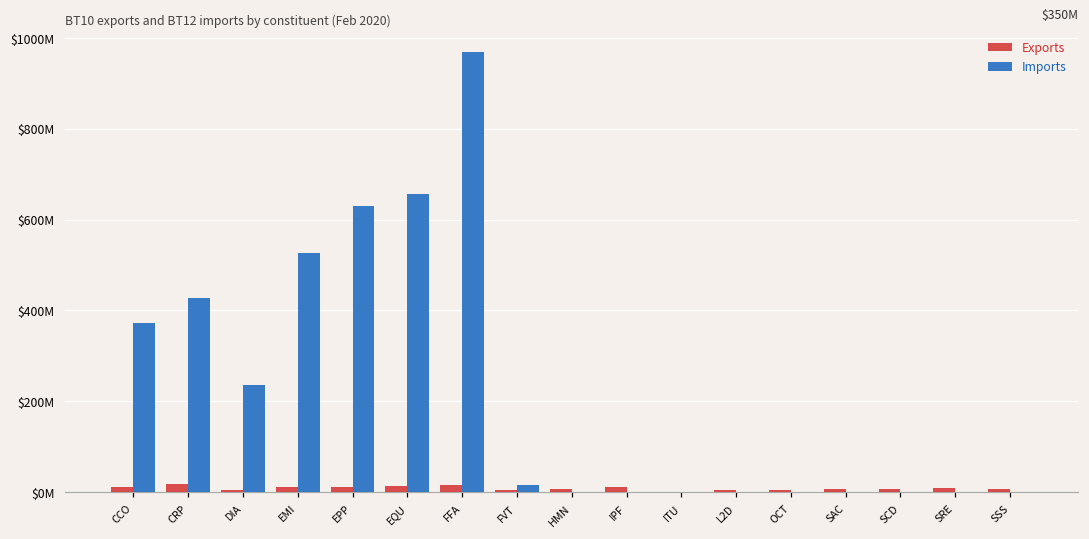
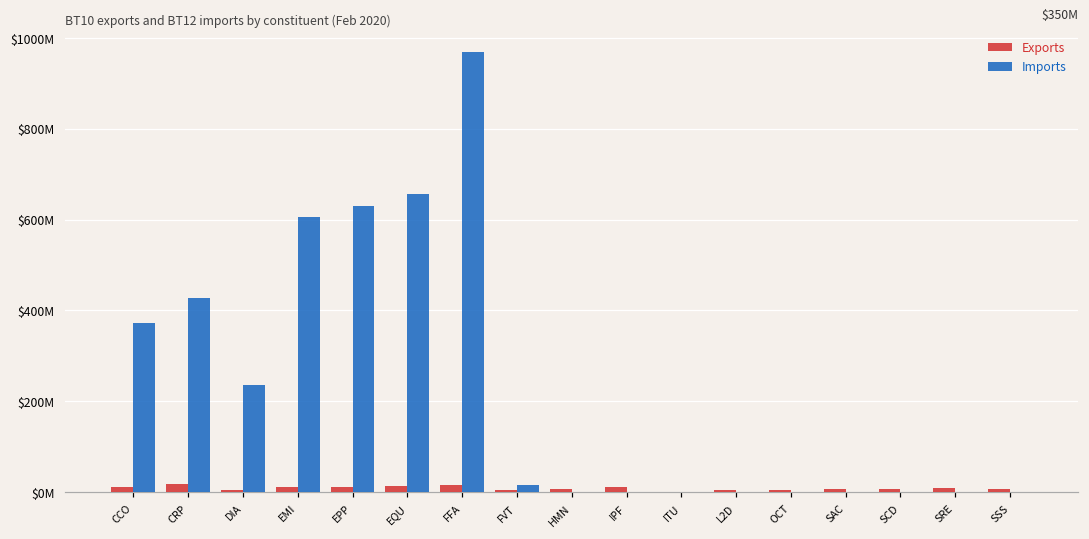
  {
    "Exports": {
      "CCO": "$10000000",
      "CRP": "$20000000",
      "EMI": "$10000000",
      "EPP": "$10000000",
      "EQU": "$10000000",
      "FFA": "$20000000",
      "HMN": "$10000000",
      "IPF": "$10000000",
      "SAC": "$10000000",
      "SCD": "$10000000",
      "SRE": "$10000000",
      "SSS": "$10000000"
    },
    "Imports": {
      "CCO": "$370000000",
      "CRP": "$430000000",
      "DIA": "$230000000",
-     "EMI": "$530000000",
+     "EMI": "$610000000",
      "EPP": "$630000000",
      "EQU": "$660000000",
      "FFA": "$970000000",
      "FVT": "$20000000",
      "HMN": "$0",
      "IPF": "$0",
      "ITU": "$0",
      "L2D": "$0",
      "OCT": "$0",
      "SAC": "$0",
      "SCD": "$0",
      "SRE": "$0",
      "SSS": "$0"
    }
  }
